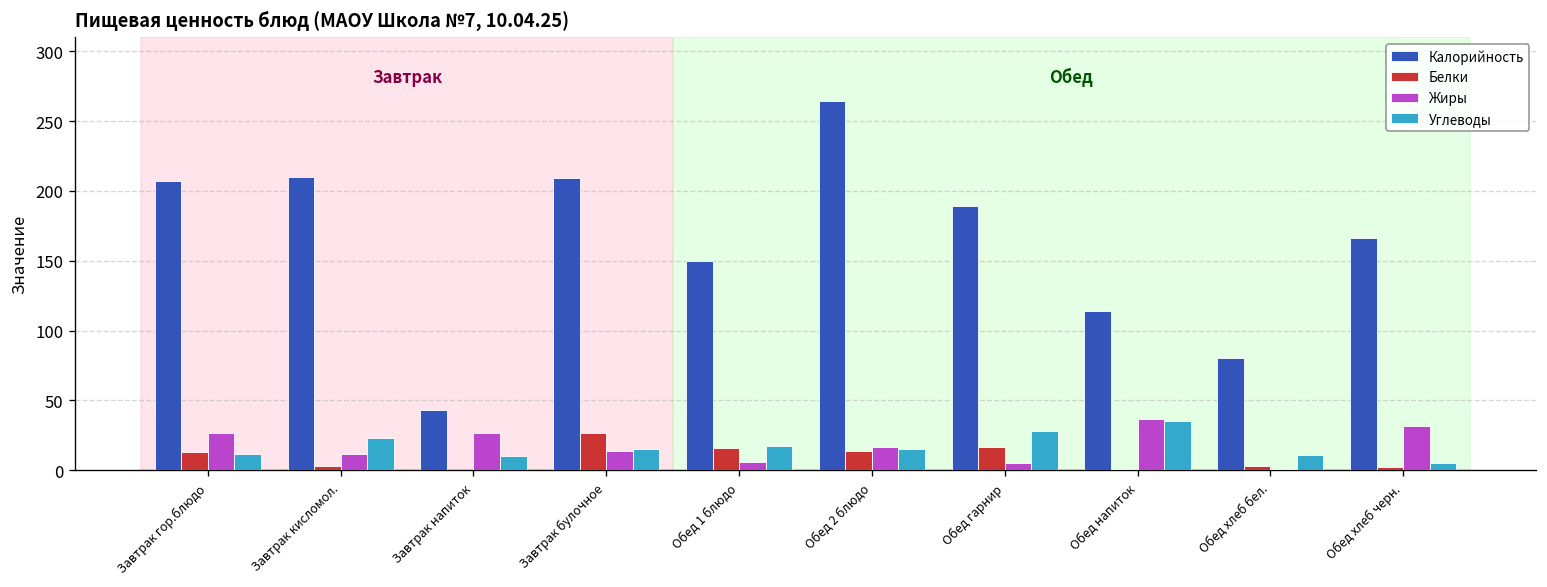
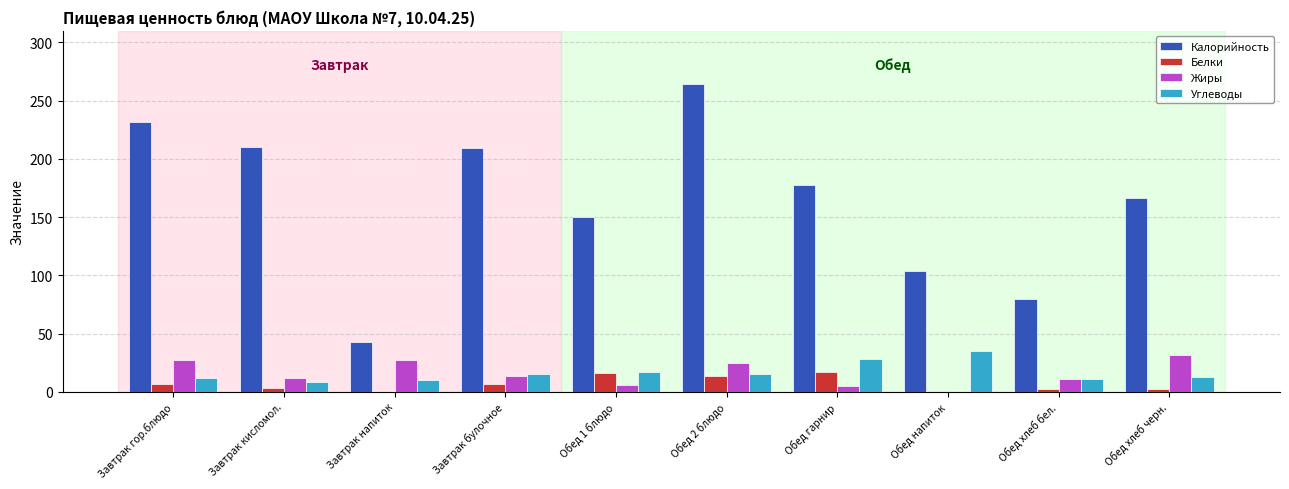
  {
    "Калорийность": {
-     "Завтрак гор.блюдо": 207,
+     "Завтрак гор.блюдо": 232,
      "Завтрак кисломол.": 210,
      "Завтрак напиток": 43,
      "Завтрак булочное": 209,
      "Обед 1 блюдо": 150,
      "Обед 2 блюдо": 264,
-     "Обед гарнир": 189,
-     "Обед напиток": 114,
+     "Обед гарнир": 178,
+     "Обед напиток": 104,
      "Обед хлеб бел.": 80,
      "Обед хлеб черн.": 166
    },
    "Белки": {
-     "Завтрак гор.блюдо": 13,
+     "Завтрак гор.блюдо": 6,
      "Завтрак кисломол.": 3,
-     "Завтрак булочное": 27,
+     "Завтрак булочное": 7,
      "Обед 1 блюдо": 16,
      "Обед 2 блюдо": 14,
      "Обед гарнир": 17,
      "Обед хлеб бел.": 3,
      "Обед хлеб черн.": 2
    },
    "Жиры": {
      "Завтрак гор.блюдо": 27,
      "Завтрак кисломол.": 11,
      "Завтрак напиток": 27,
      "Завтрак булочное": 14,
      "Обед 1 блюдо": 6,
-     "Обед 2 блюдо": 17,
+     "Обед 2 блюдо": 25,
      "Обед гарнир": 5,
-     "Обед напиток": 37,
-     "Обед хлеб бел.": 1,
+     "Обед напиток": 0,
+     "Обед хлеб бел.": 11,
      "Обед хлеб черн.": 31
    },
    "Углеводы": {
      "Завтрак гор.блюдо": 12,
-     "Завтрак кисломол.": 23,
+     "Завтрак кисломол.": 8,
      "Завтрак напиток": 10,
      "Завтрак булочное": 15,
      "Обед 1 блюдо": 17,
      "Обед 2 блюдо": 15,
      "Обед гарнир": 28,
      "Обед напиток": 35,
      "Обед хлеб бел.": 11,
-     "Обед хлеб черн.": 6
+     "Обед хлеб черн.": 13
    }
  }
